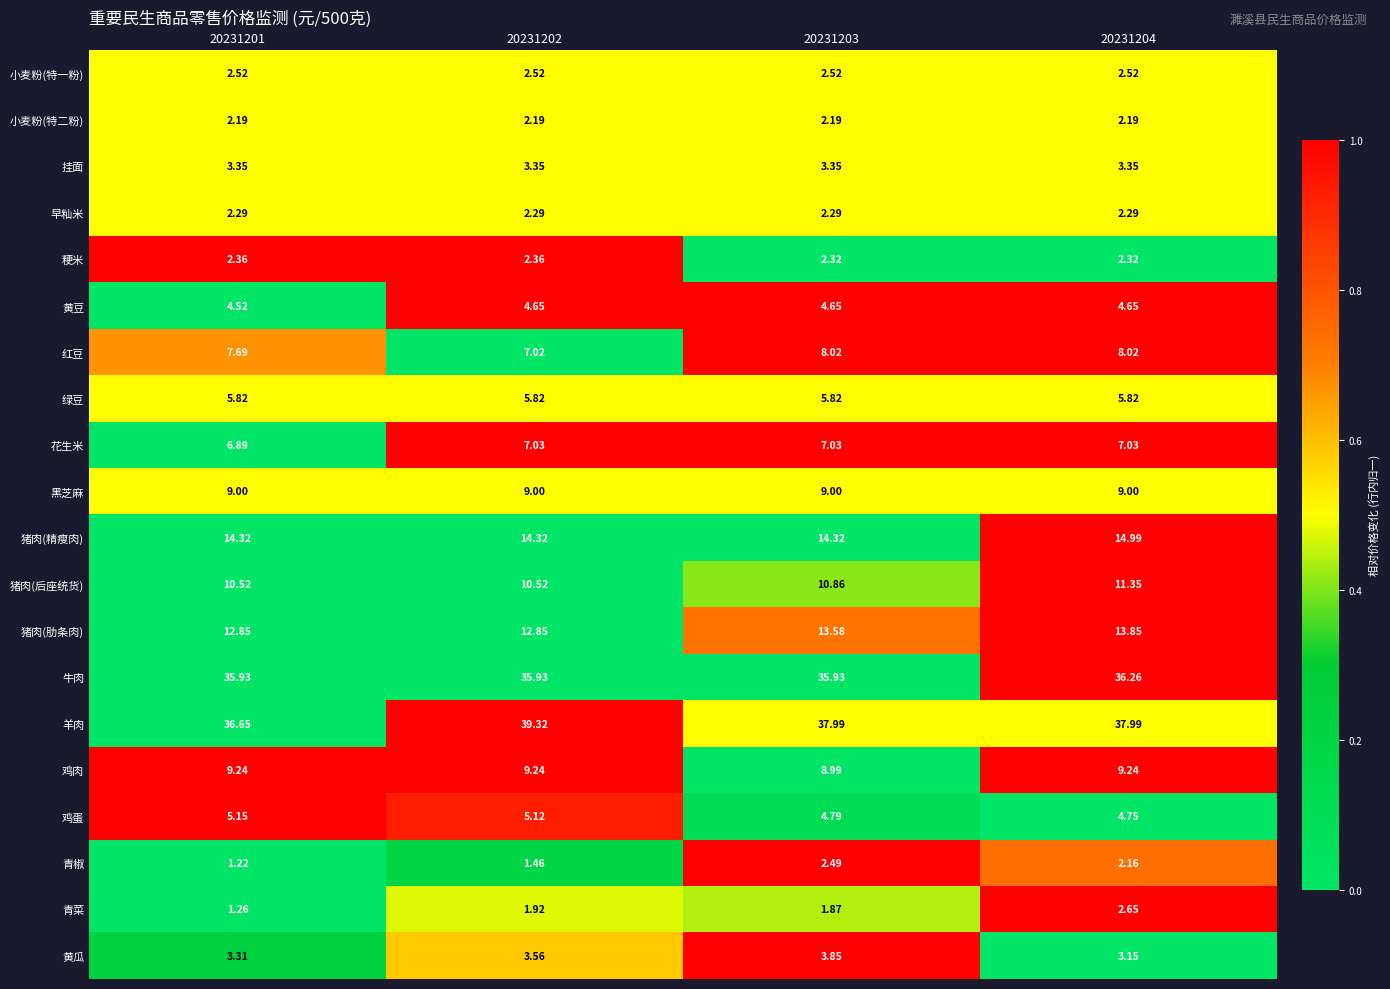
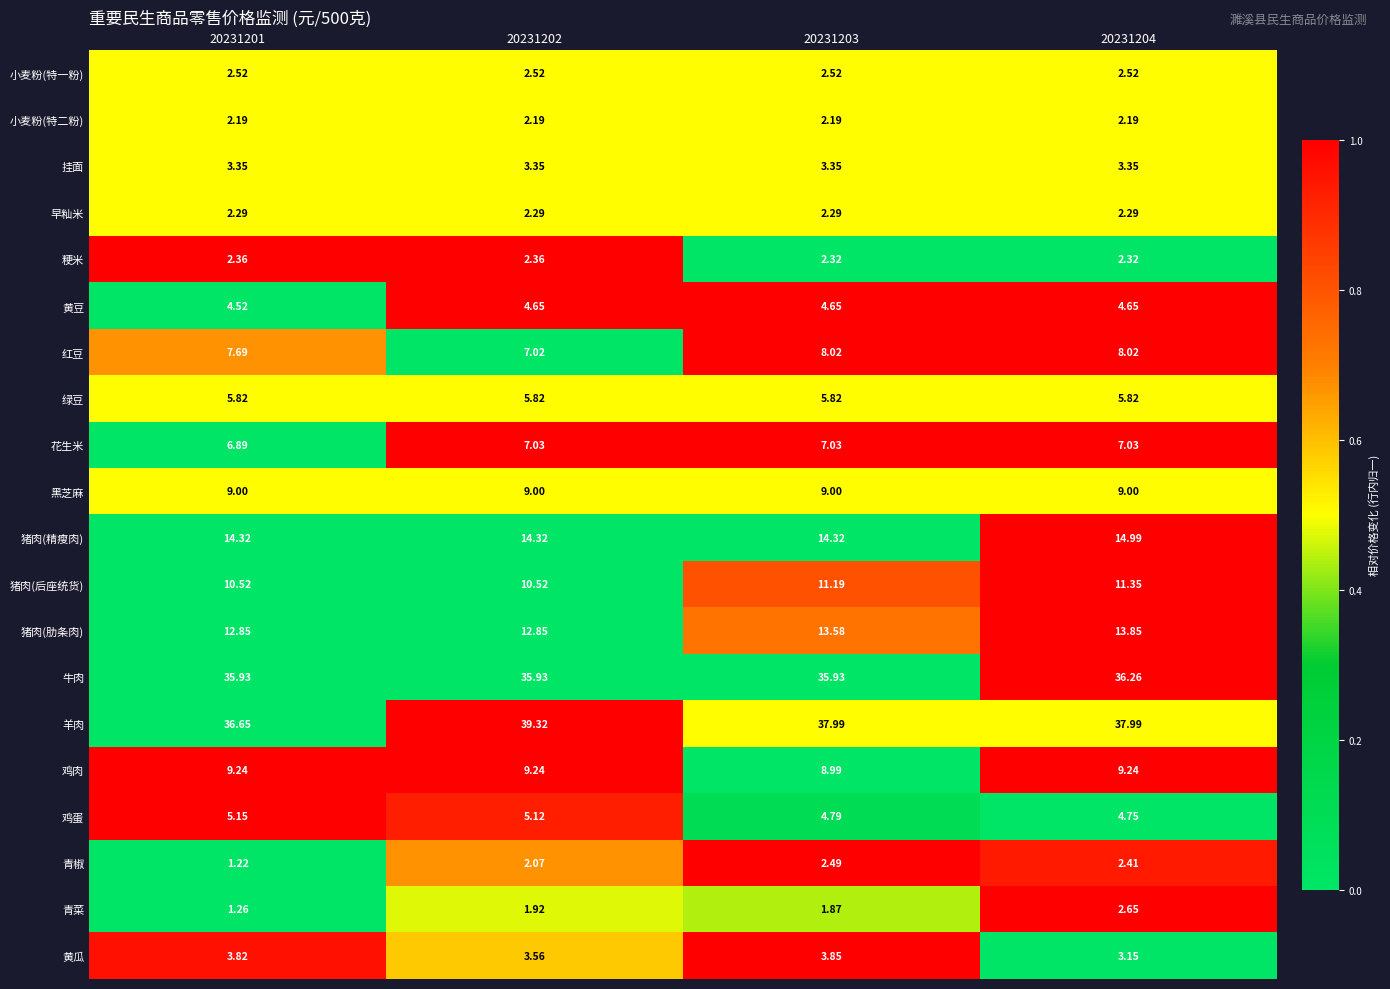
  {
    "小麦粉(特一粉)": {
      "20231201": 2.52,
      "20231202": 2.52,
      "20231203": 2.52,
      "20231204": 2.52
    },
    "小麦粉(特二粉)": {
      "20231201": 2.19,
      "20231202": 2.19,
      "20231203": 2.19,
      "20231204": 2.19
    },
    "挂面": {
      "20231201": 3.35,
      "20231202": 3.35,
      "20231203": 3.35,
      "20231204": 3.35
    },
    "早籼米": {
      "20231201": 2.29,
      "20231202": 2.29,
      "20231203": 2.29,
      "20231204": 2.29
    },
    "粳米": {
      "20231201": 2.36,
      "20231202": 2.36,
      "20231203": 2.32,
      "20231204": 2.32
    },
    "黄豆": {
      "20231201": 4.52,
      "20231202": 4.65,
      "20231203": 4.65,
      "20231204": 4.65
    },
    "红豆": {
      "20231201": 7.69,
      "20231202": 7.02,
      "20231203": 8.02,
      "20231204": 8.02
    },
    "绿豆": {
      "20231201": 5.82,
      "20231202": 5.82,
      "20231203": 5.82,
      "20231204": 5.82
    },
    "花生米": {
      "20231201": 6.89,
      "20231202": 7.03,
      "20231203": 7.03,
      "20231204": 7.03
    },
    "黑芝麻": {
      "20231201": 9.00,
      "20231202": 9.00,
      "20231203": 9.00,
      "20231204": 9.00
    },
    "猪肉(精瘦肉)": {
      "20231201": 14.32,
      "20231202": 14.32,
      "20231203": 14.32,
      "20231204": 14.99
    },
    "猪肉(后座统货)": {
      "20231201": 10.52,
      "20231202": 10.52,
-     "20231203": 10.86,
+     "20231203": 11.19,
      "20231204": 11.35
    },
    "猪肉(肋条肉)": {
      "20231201": 12.85,
      "20231202": 12.85,
      "20231203": 13.58,
      "20231204": 13.85
    },
    "牛肉": {
      "20231201": 35.93,
      "20231202": 35.93,
      "20231203": 35.93,
      "20231204": 36.26
    },
    "羊肉": {
      "20231201": 36.65,
      "20231202": 39.32,
      "20231203": 37.99,
      "20231204": 37.99
    },
    "鸡肉": {
      "20231201": 9.24,
      "20231202": 9.24,
      "20231203": 8.99,
      "20231204": 9.24
    },
    "鸡蛋": {
      "20231201": 5.15,
      "20231202": 5.12,
      "20231203": 4.79,
      "20231204": 4.75
    },
    "青椒": {
      "20231201": 1.22,
-     "20231202": 1.46,
+     "20231202": 2.07,
      "20231203": 2.49,
-     "20231204": 2.16
+     "20231204": 2.41
    },
    "青菜": {
      "20231201": 1.26,
      "20231202": 1.92,
      "20231203": 1.87,
      "20231204": 2.65
    },
    "黄瓜": {
-     "20231201": 3.31,
+     "20231201": 3.82,
      "20231202": 3.56,
      "20231203": 3.85,
      "20231204": 3.15
    }
  }
